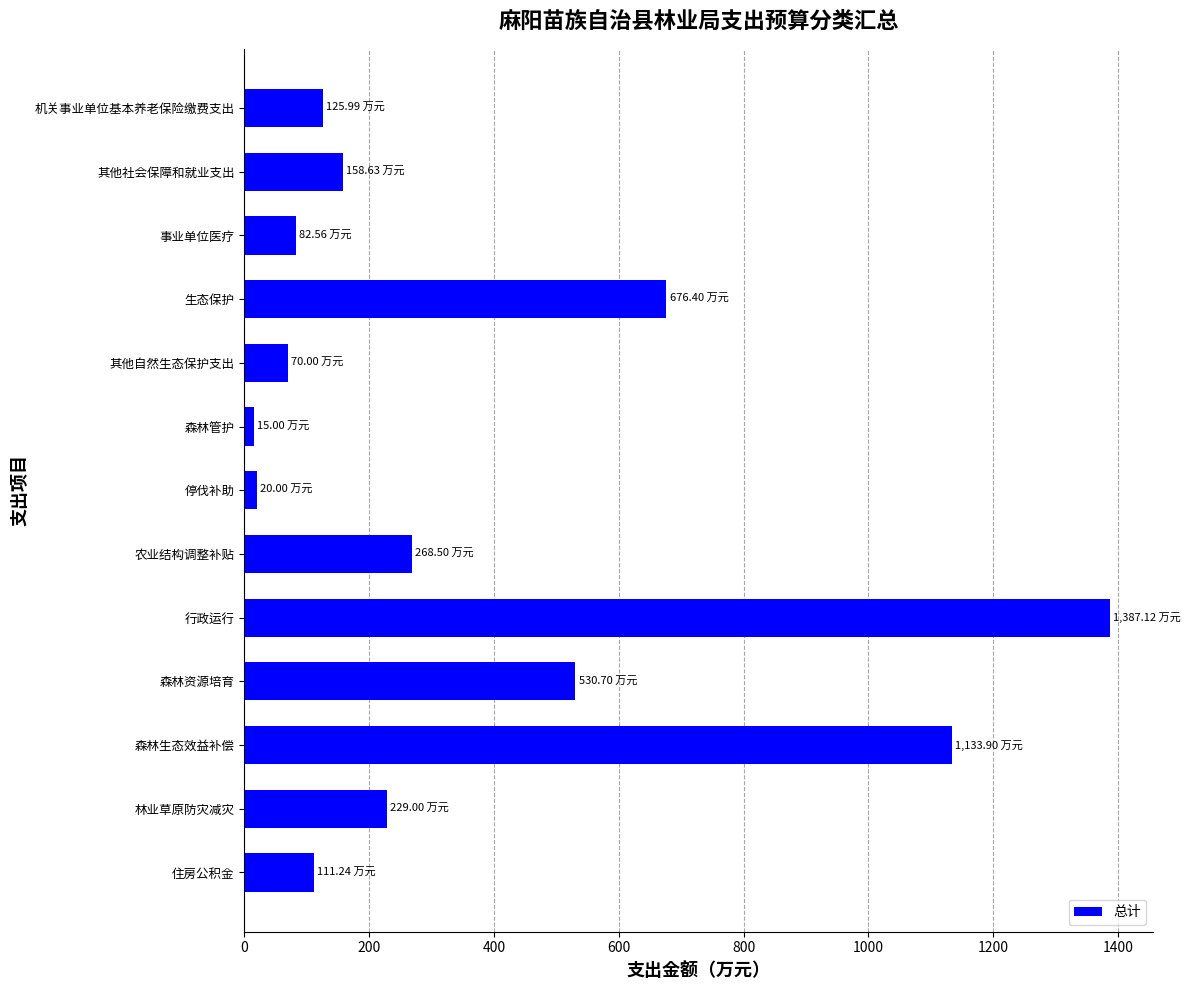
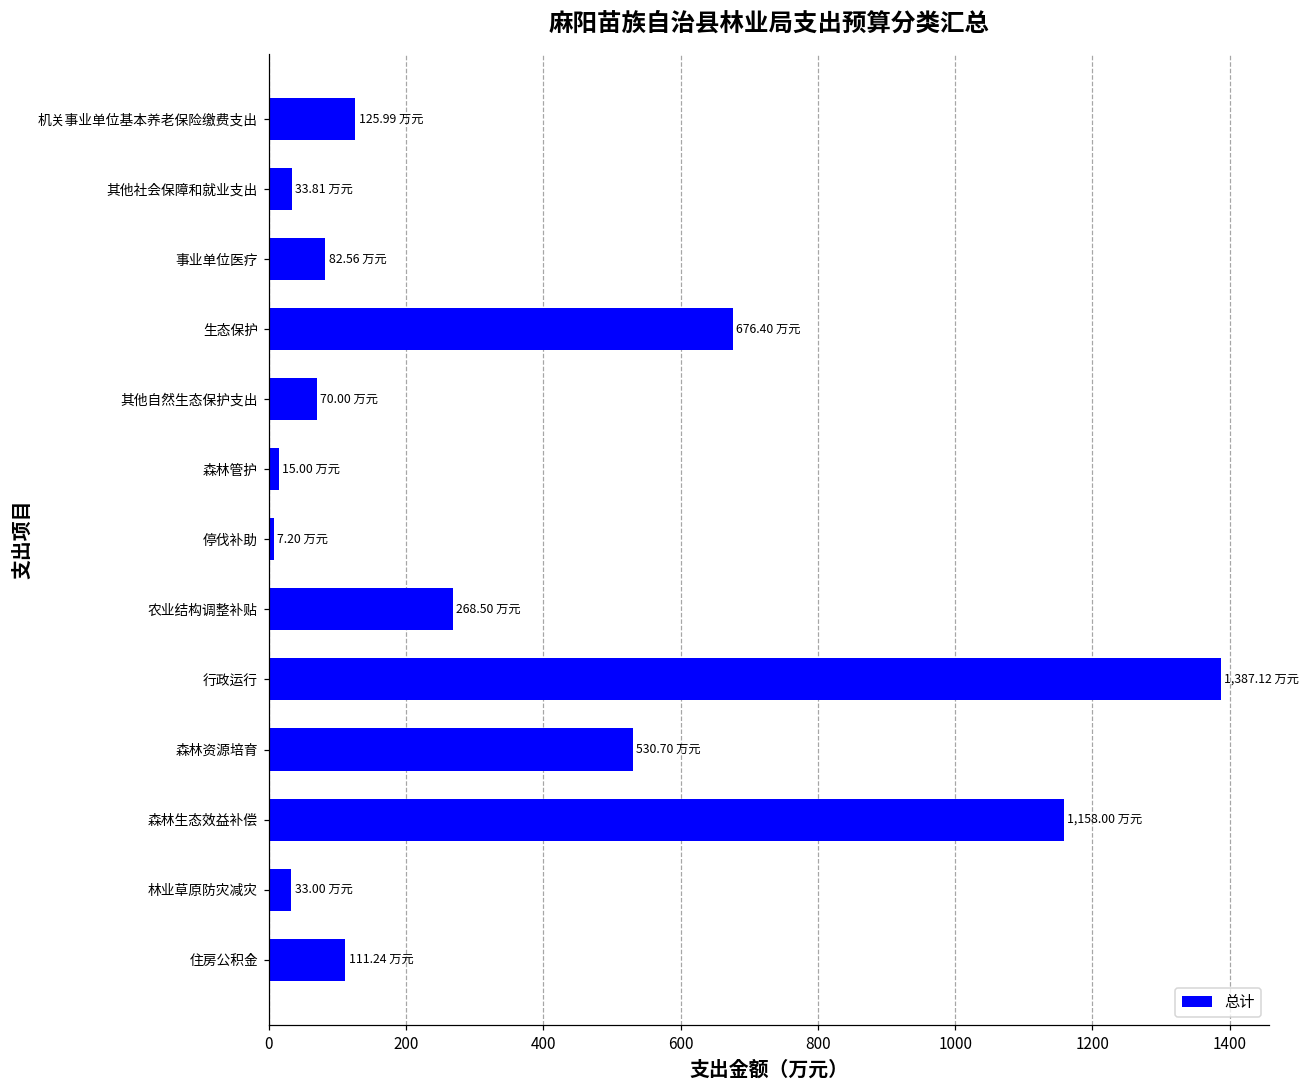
  {
    "机关事业单位基本养老保险缴费支出": "125.99",
-   "其他社会保障和就业支出": "158.63",
+   "其他社会保障和就业支出": "33.81",
    "事业单位医疗": "82.56",
    "生态保护": "676.40",
    "其他自然生态保护支出": "70.00",
    "森林管护": "15.00",
-   "停伐补助": "20.00",
+   "停伐补助": "7.20",
    "农业结构调整补贴": "268.50",
    "行政运行": "1,387.12",
    "森林资源培育": "530.70",
-   "森林生态效益补偿": "1,133.90",
-   "林业草原防灾减灾": "229.00",
+   "森林生态效益补偿": "1,158.00",
+   "林业草原防灾减灾": "33.00",
    "住房公积金": "111.24"
  }
